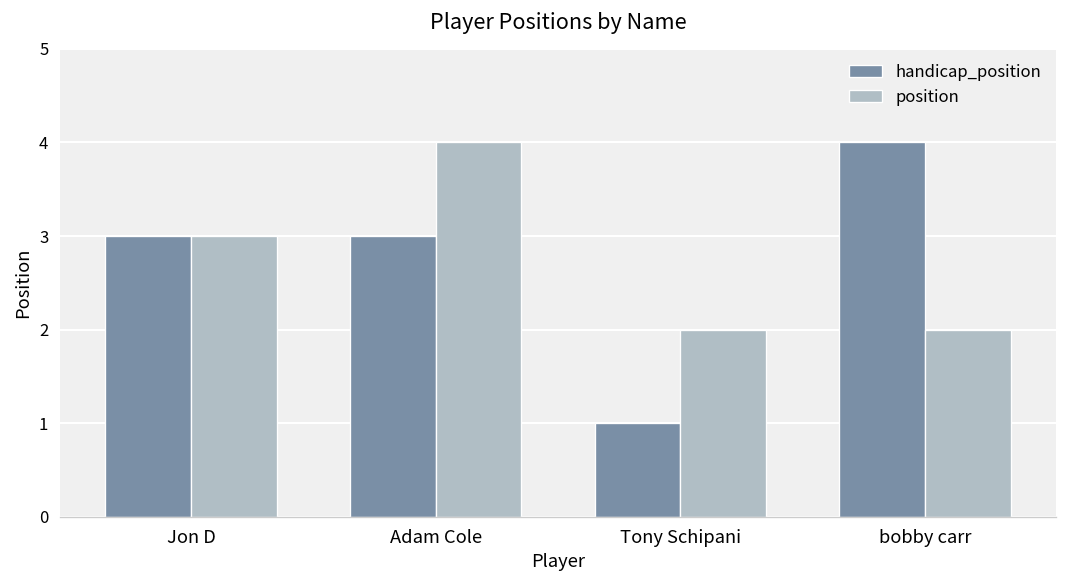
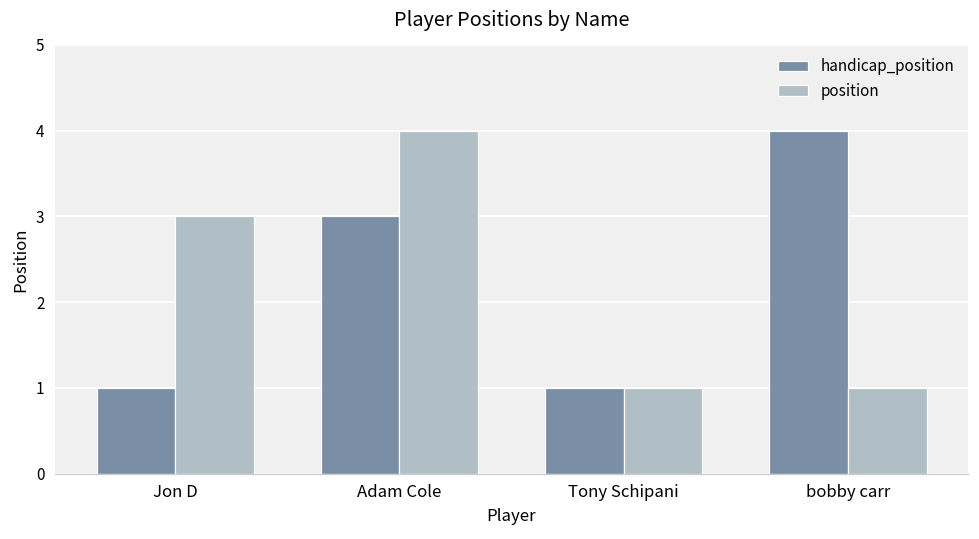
  {
    "handicap_position": {
-     "Jon D": 3,
+     "Jon D": 1,
      "Adam Cole": 3,
      "Tony Schipani": 1,
      "bobby carr": 4
    },
    "position": {
      "Jon D": 3,
      "Adam Cole": 4,
-     "Tony Schipani": 2,
-     "bobby carr": 2
+     "Tony Schipani": 1,
+     "bobby carr": 1
    }
  }
